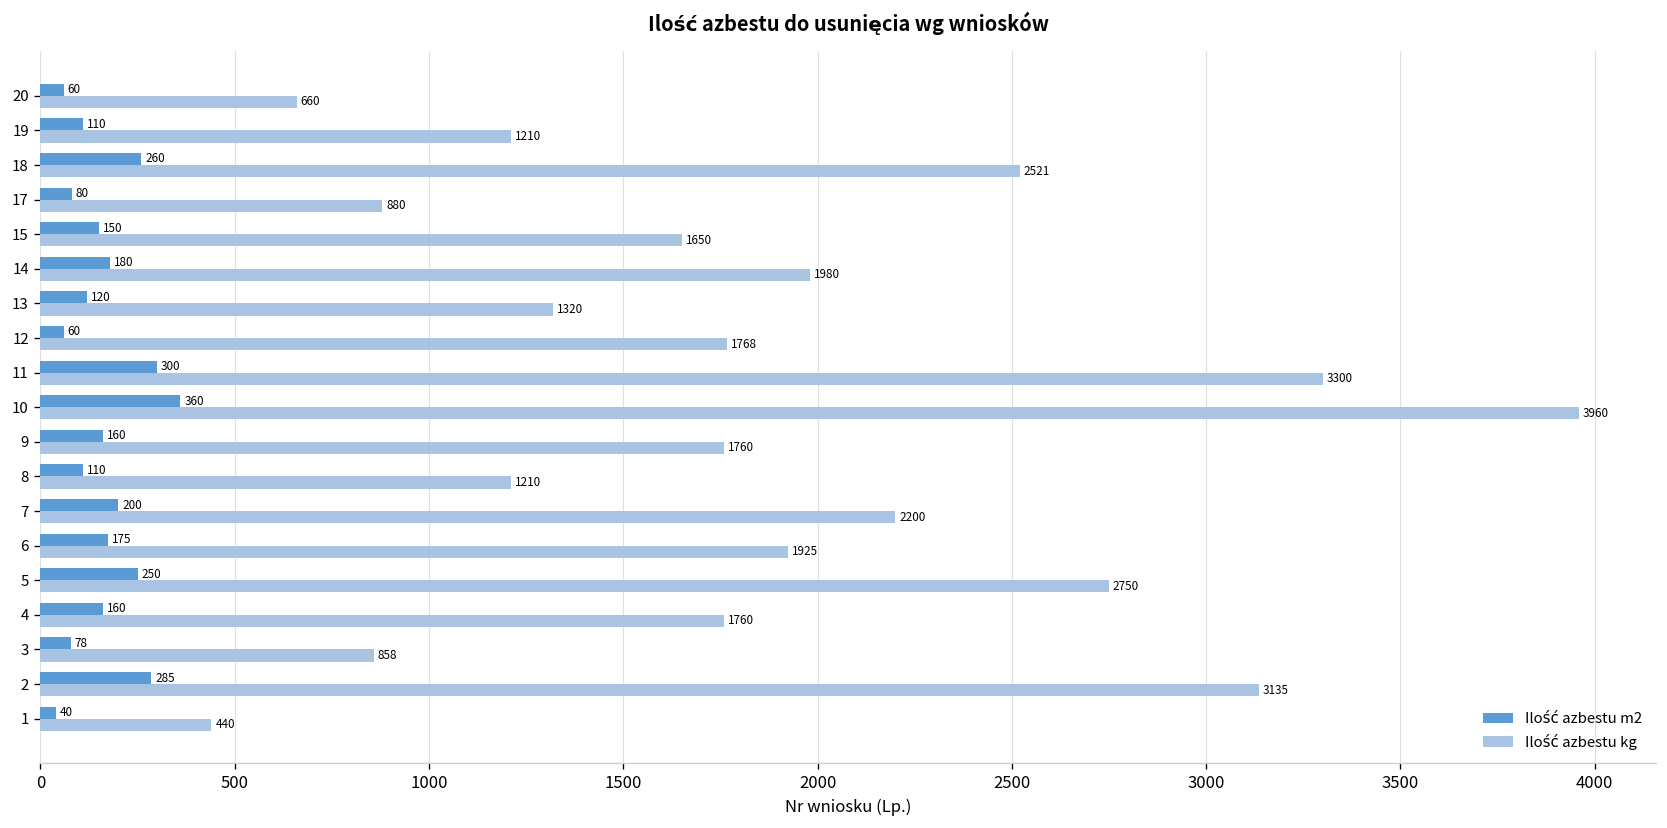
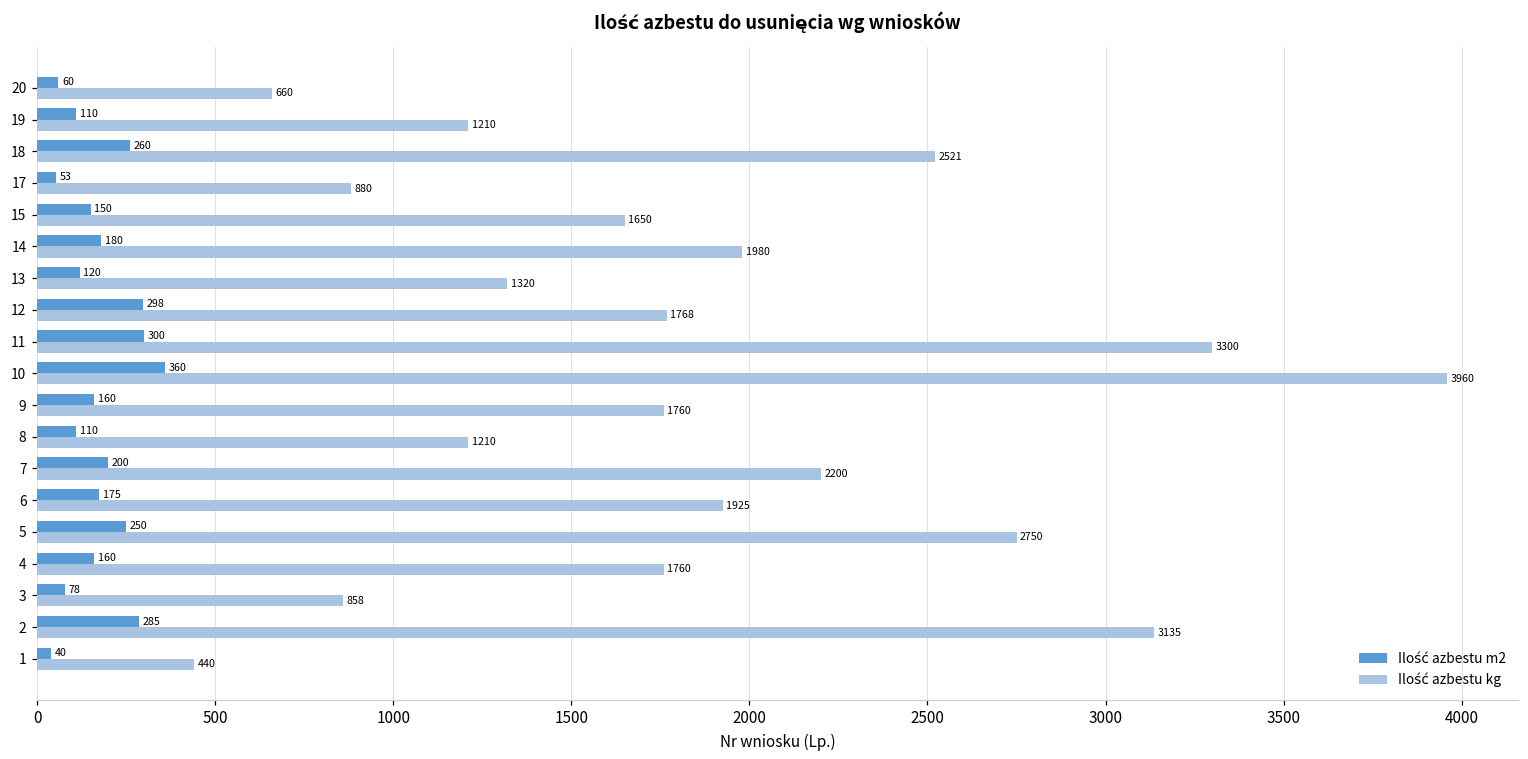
  {
    "Ilość azbestu m2": {
      "20": 60,
      "19": 110,
      "18": 260,
-     "17": 80,
+     "17": 53,
      "15": 150,
      "14": 180,
      "13": 120,
-     "12": 60,
+     "12": 298,
      "11": 300,
      "10": 360,
      "9": 160,
      "8": 110,
      "7": 200,
      "6": 175,
      "5": 250,
      "4": 160,
      "3": 78,
      "2": 285,
      "1": 40
    },
    "Ilość azbestu kg": {
      "20": 660,
      "19": 1210,
      "18": 2521,
      "17": 880,
      "15": 1650,
      "14": 1980,
      "13": 1320,
      "12": 1768,
      "11": 3300,
      "10": 3960,
      "9": 1760,
      "8": 1210,
      "7": 2200,
      "6": 1925,
      "5": 2750,
      "4": 1760,
      "3": 858,
      "2": 3135,
      "1": 440
    }
  }
